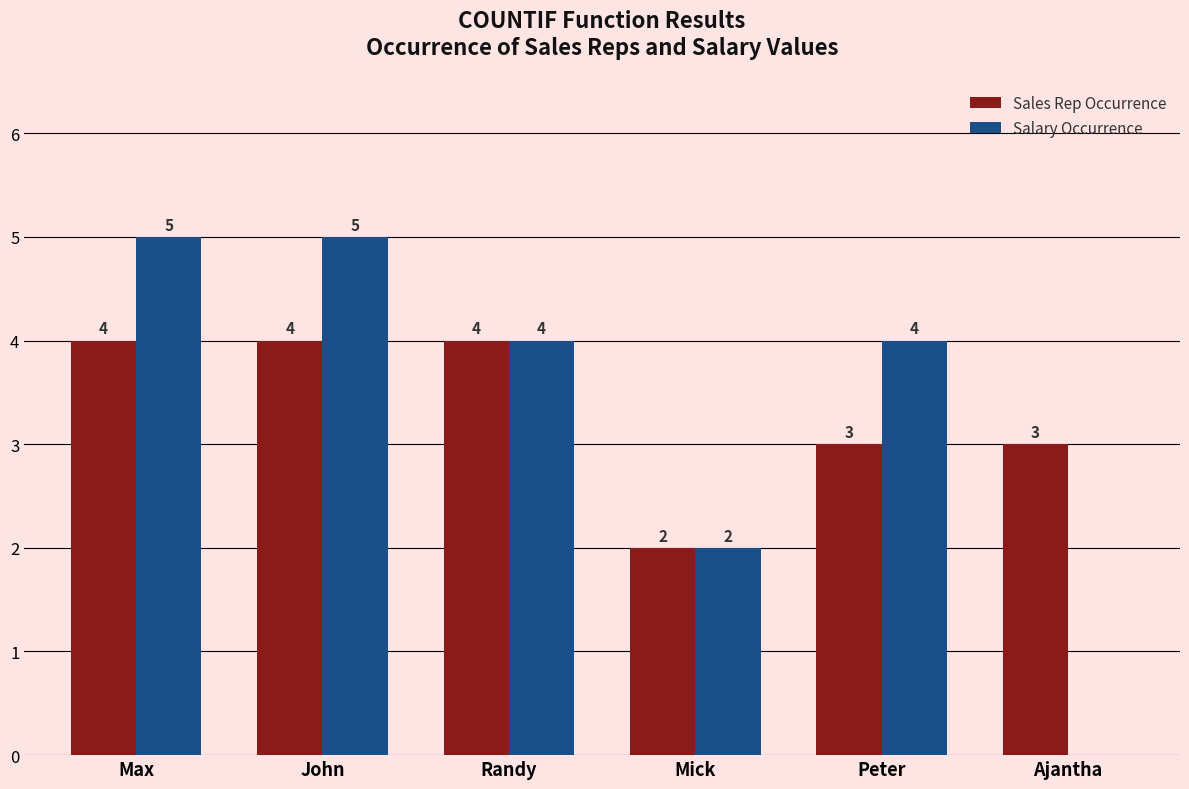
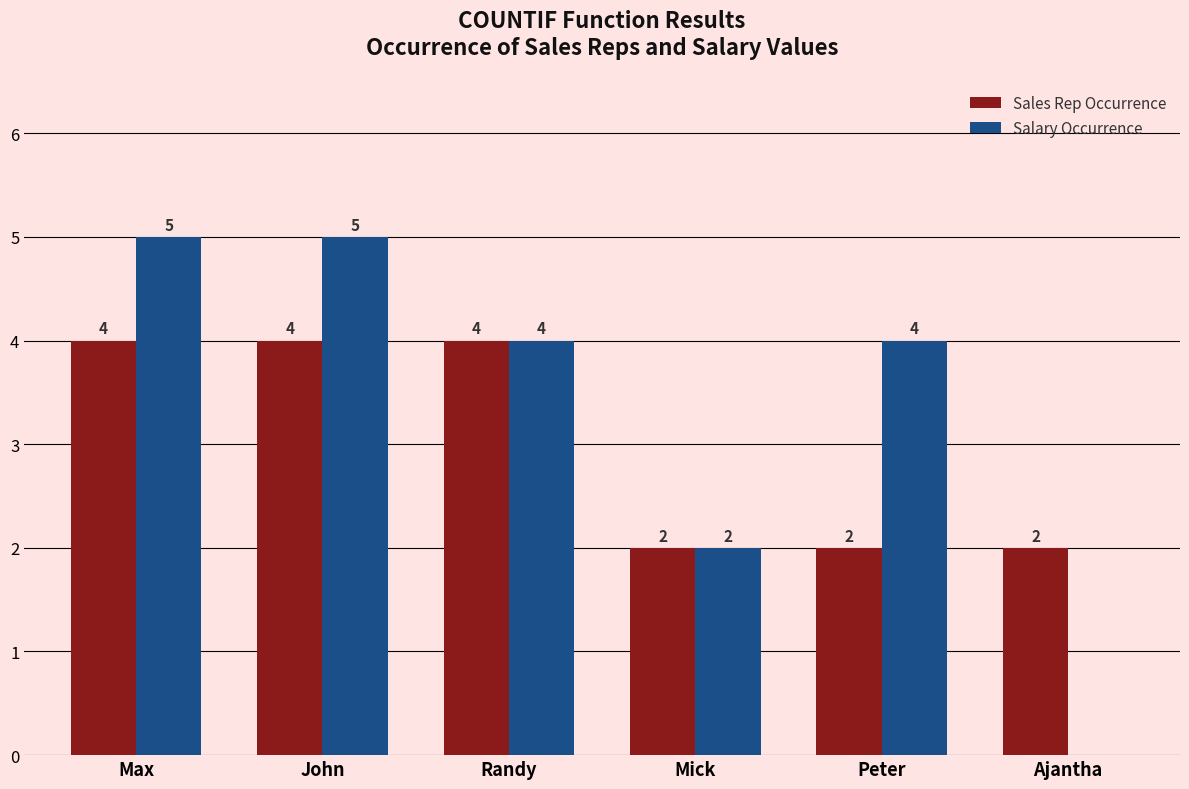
  {
    "Sales Rep Occurrence": {
      "Max": 4,
      "John": 4,
      "Randy": 4,
      "Mick": 2,
-     "Peter": 3,
-     "Ajantha": 3
+     "Peter": 2,
+     "Ajantha": 2
    },
    "Salary Occurrence": {
      "Max": 5,
      "John": 5,
      "Randy": 4,
      "Mick": 2,
      "Peter": 4
    }
  }
